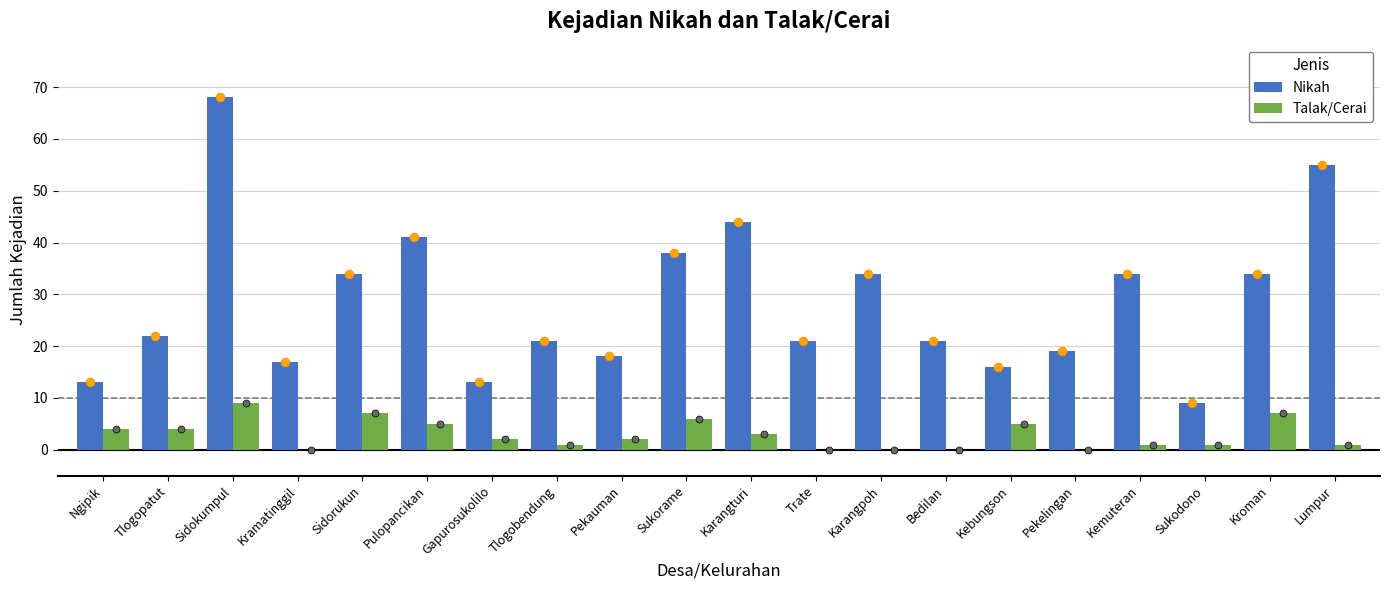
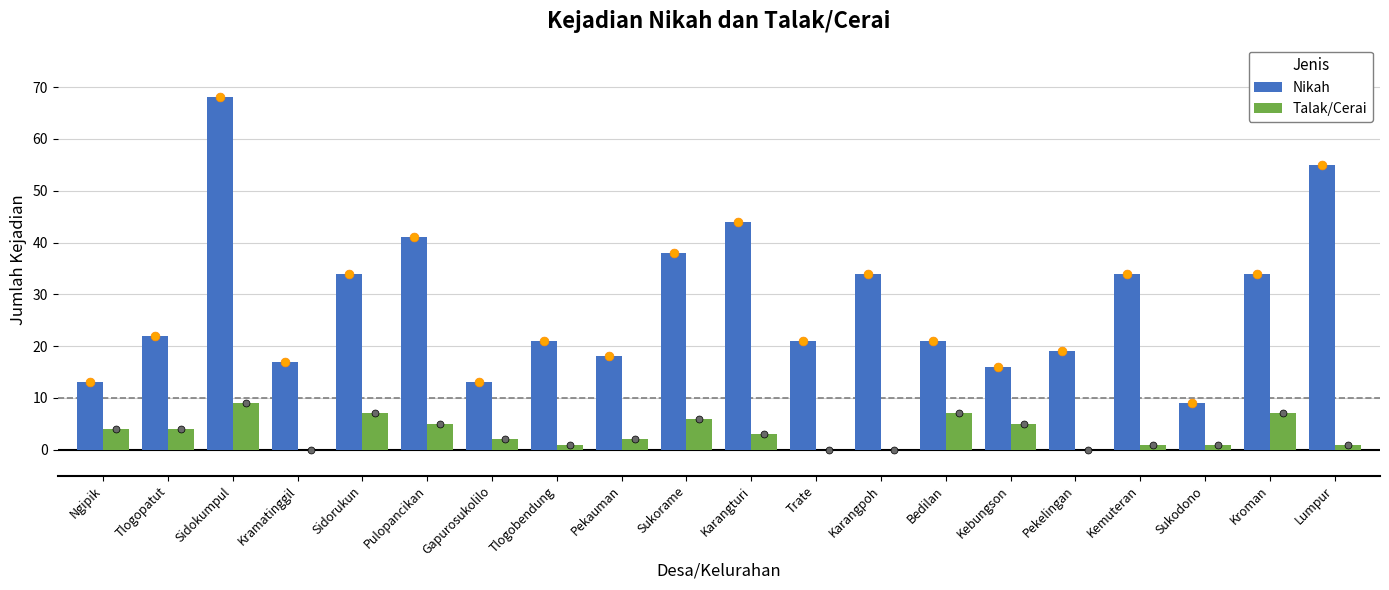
  {
    "Nikah": {
      "Ngipik": 13,
      "Tlogopatut": 22,
      "Sidokumpul": 68,
      "Kramatinggil": 17,
      "Sidorukun": 34,
      "Pulopancikan": 41,
      "Gapurosukolilo": 13,
      "Tlogobendung": 21,
      "Pekauman": 18,
      "Sukorame": 38,
      "Karangturi": 44,
      "Trate": 21,
      "Karangpoh": 34,
      "Bedilan": 21,
      "Kebungson": 16,
      "Pekelingan": 19,
      "Kemuteran": 34,
      "Sukodono": 9,
      "Kroman": 34,
      "Lumpur": 55
    },
    "Talak/Cerai": {
      "Ngipik": 4,
      "Tlogopatut": 4,
      "Sidokumpul": 9,
      "Kramatinggil": 0,
      "Sidorukun": 7,
      "Pulopancikan": 5,
      "Gapurosukolilo": 2,
      "Tlogobendung": 1,
      "Pekauman": 2,
      "Sukorame": 6,
      "Karangturi": 3,
      "Trate": 0,
      "Karangpoh": 0,
-     "Bedilan": 0,
+     "Bedilan": 7,
      "Kebungson": 5,
      "Pekelingan": 0,
      "Kemuteran": 1,
      "Sukodono": 1,
      "Kroman": 7,
      "Lumpur": 1
    }
  }
